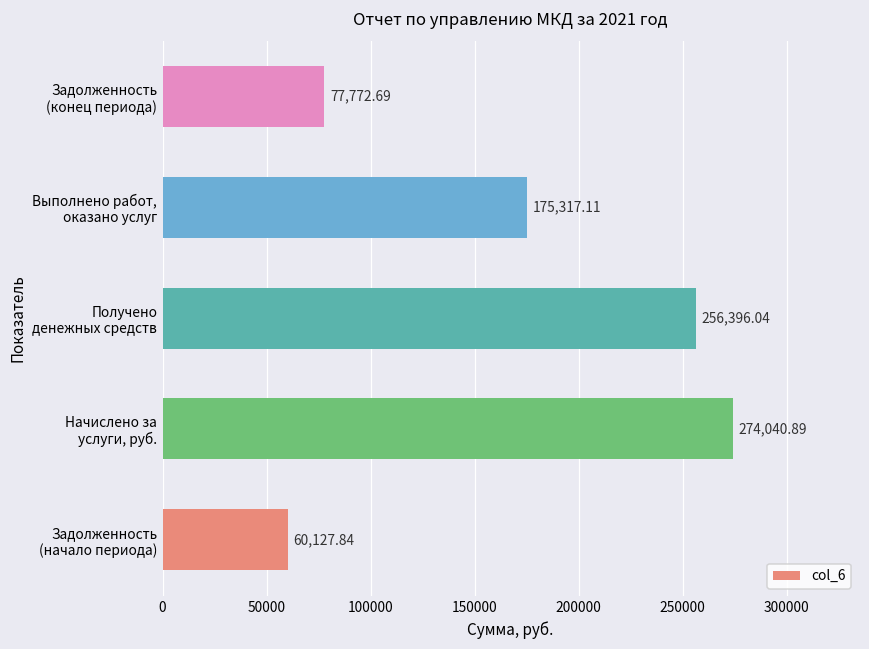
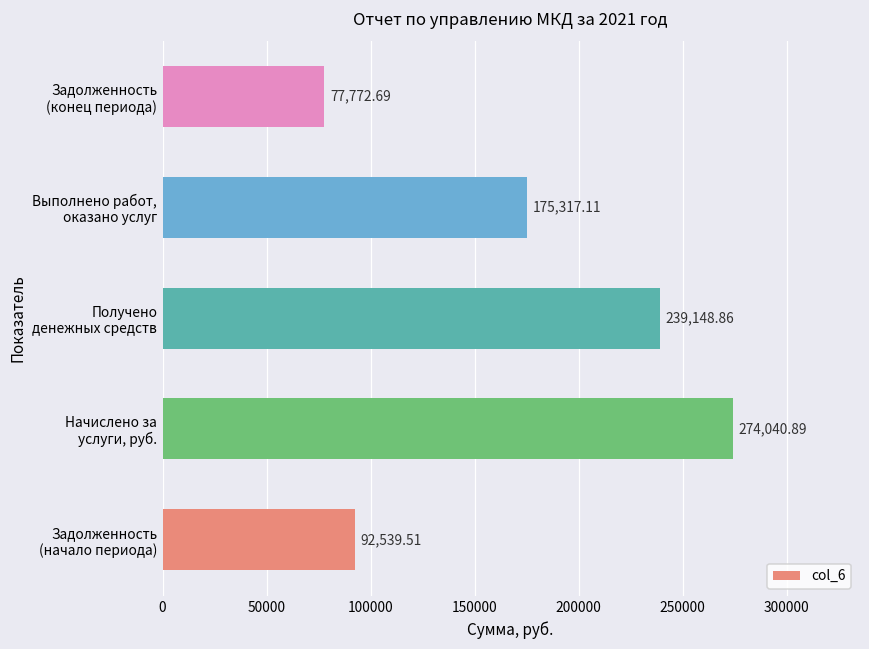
  {
    "Задолженность (конец периода)": "77,772.69",
    "Выполнено работ, оказано услуг": "175,317.11",
-   "Получено денежных средств": "256,396.04",
+   "Получено денежных средств": "239,148.86",
    "Начислено за услуги, руб.": "274,040.89",
-   "Задолженность (начало периода)": "60,127.84"
+   "Задолженность (начало периода)": "92,539.51"
  }
